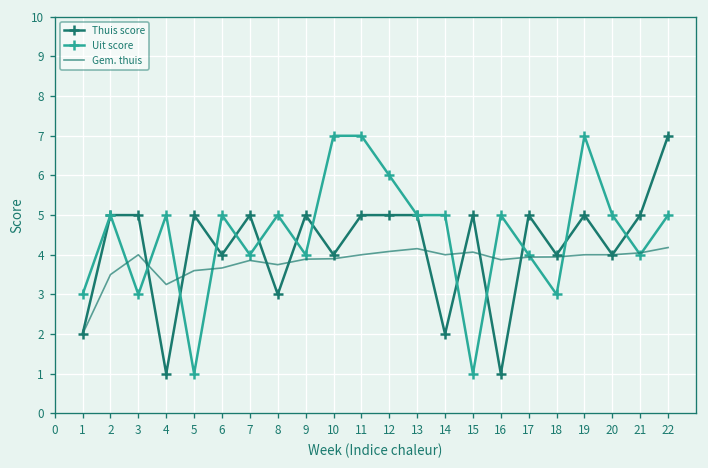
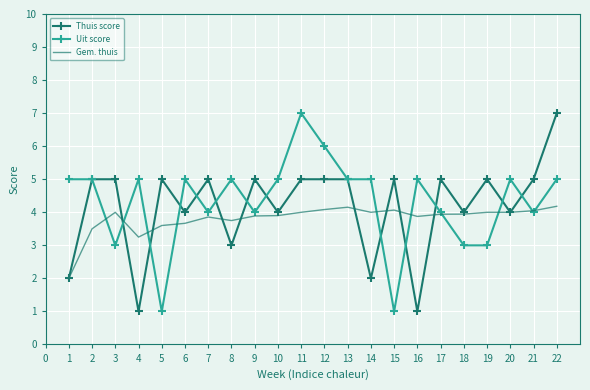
  {
    "Uit score": {
-     "1": 3,
+     "1": 5,
      "3": 3,
      "4": 5,
      "5": 1,
      "6": 5,
      "7": 4,
      "8": 5,
      "9": 4,
-     "10": 7,
+     "10": 5,
      "11": 7,
      "12": 6,
      "14": 5,
      "15": 1,
      "16": 5,
      "18": 3,
-     "19": 7,
+     "19": 3,
      "20": 5,
      "22": 5
    }
  }
